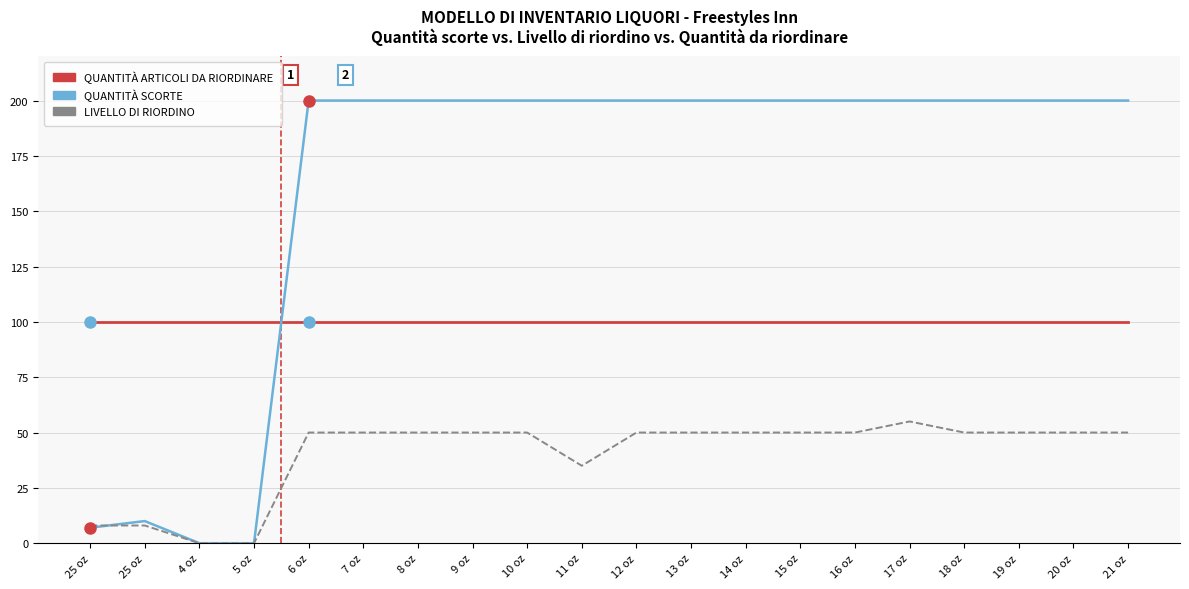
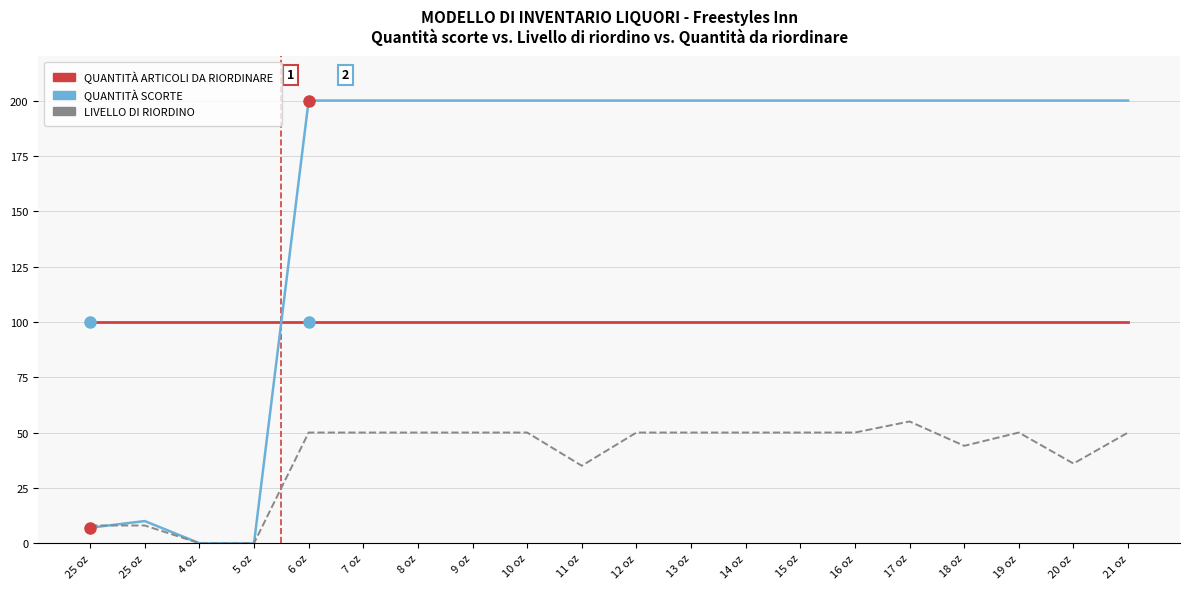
  {
    "LIVELLO DI RIORDINO": {
      "6 oz": 50,
      "7 oz": 50,
      "8 oz": 50,
      "9 oz": 50,
      "10 oz": 50,
      "11 oz": 35,
      "12 oz": 50,
      "13 oz": 50,
      "14 oz": 50,
      "15 oz": 50,
      "16 oz": 50,
      "17 oz": 55,
-     "18 oz": 50,
+     "18 oz": 44,
      "19 oz": 50,
-     "20 oz": 50,
+     "20 oz": 36,
      "21 oz": 50
    }
  }
